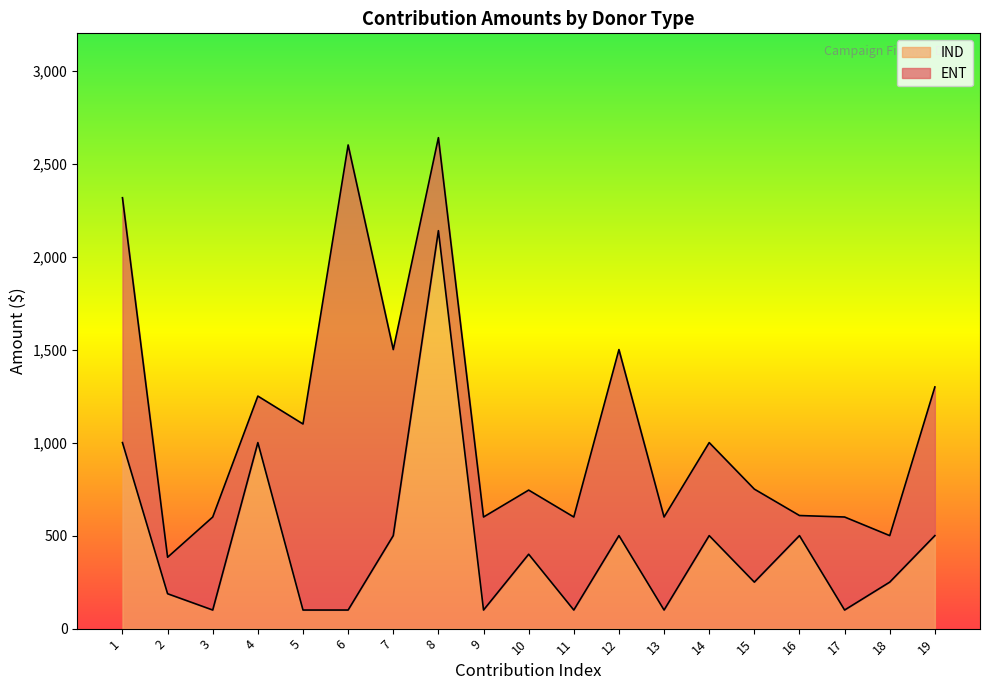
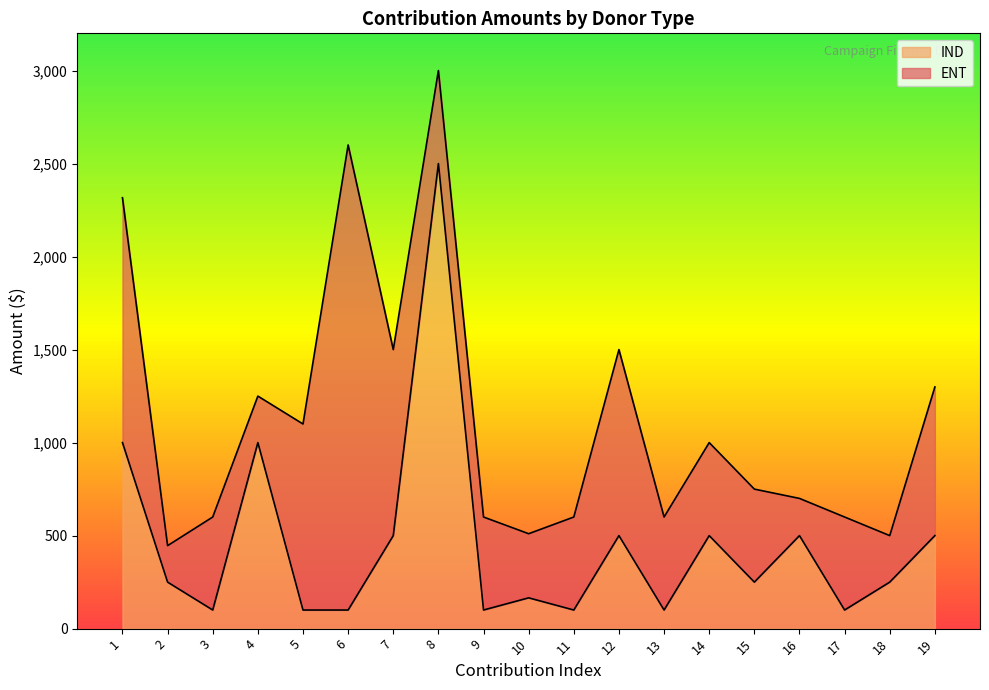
  {
    "IND": {
      "1": "1,000",
-     "2": "190",
+     "2": "250",
      "3": "100",
      "4": "1,000",
      "5": "100",
      "6": "100",
      "7": "500",
-     "8": "2,140",
+     "8": "2,500",
      "9": "100",
-     "10": "400",
+     "10": "170",
      "11": "100",
      "12": "500",
      "13": "100",
      "14": "500",
      "15": "250",
      "16": "500",
      "17": "100",
      "18": "250",
      "19": "500"
    },
    "ENT": {
      "1": "1,320",
      "2": "200",
      "3": "500",
      "4": "250",
      "5": "1,000",
      "6": "2,500",
      "7": "1,000",
      "8": "500",
      "9": "500",
      "10": "340",
      "11": "500",
      "12": "1,000",
      "13": "500",
      "14": "500",
      "15": "500",
-     "16": "110",
+     "16": "200",
      "17": "500",
      "18": "250",
      "19": "800"
    }
  }
